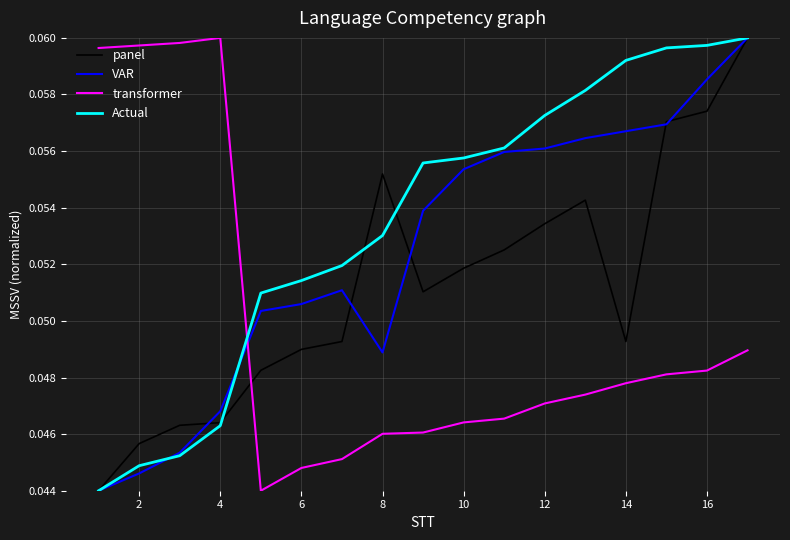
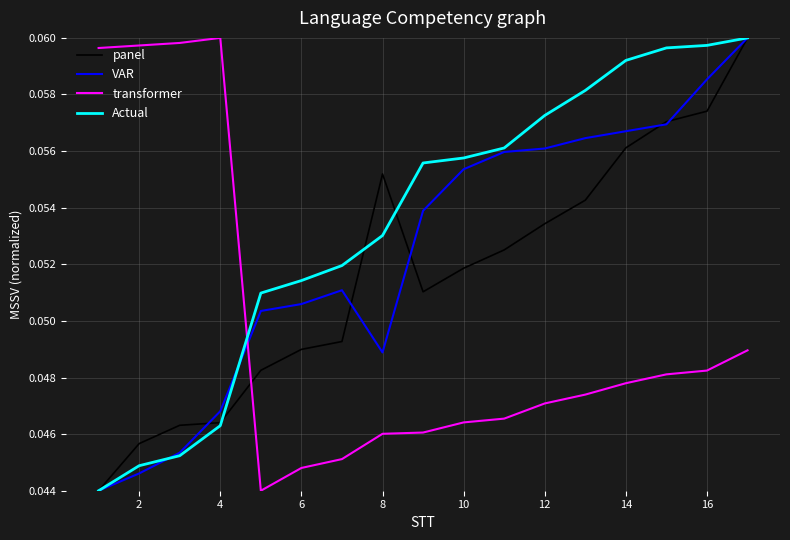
  {
    "panel": {
      "2": 0.0457,
      "4": 0.0464,
      "6": 0.0490,
      "8": 0.0552,
      "10": 0.0519,
      "12": 0.0534,
-     "14": 0.0493,
+     "14": 0.0561,
      "16": 0.0574
    },
    "VAR": {
      "2": 0.0446,
      "4": 0.0468,
      "6": 0.0506,
      "8": 0.0489,
      "10": 0.0554,
      "12": 0.0561,
      "14": 0.0567,
      "16": 0.0585
    },
    "transformer": {
      "2": 0.0597,
      "4": 0.0600,
      "6": 0.0448,
      "8": 0.0460,
      "10": 0.0464,
      "12": 0.0471,
      "14": 0.0478,
      "16": 0.0482
    },
    "Actual": {
      "2": 0.0449,
      "4": 0.0463,
      "6": 0.0514,
      "8": 0.0530,
      "10": 0.0558,
      "12": 0.0573,
      "14": 0.0592,
      "16": 0.0597
    }
  }
